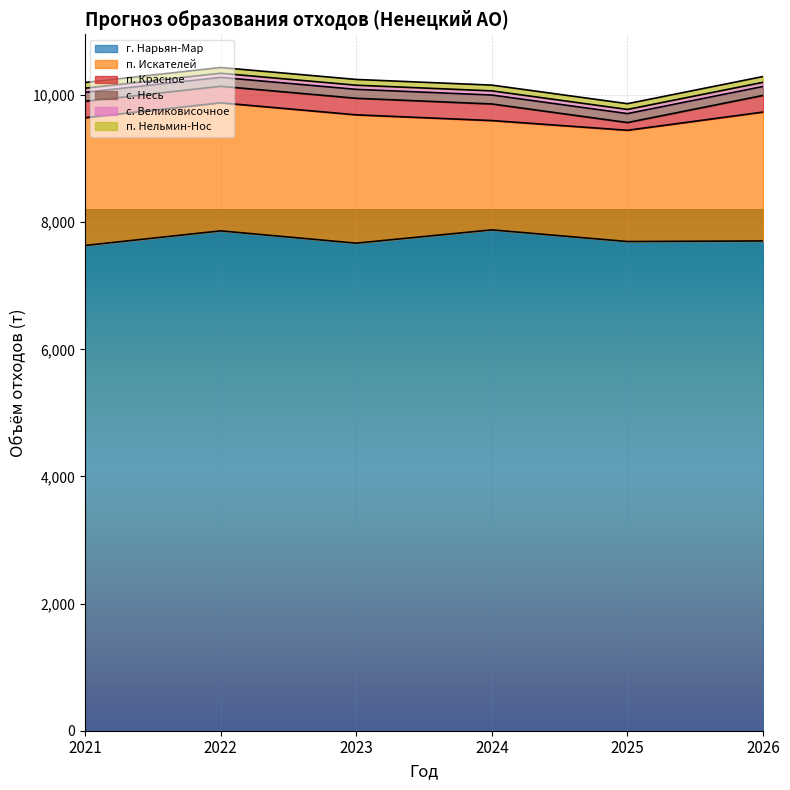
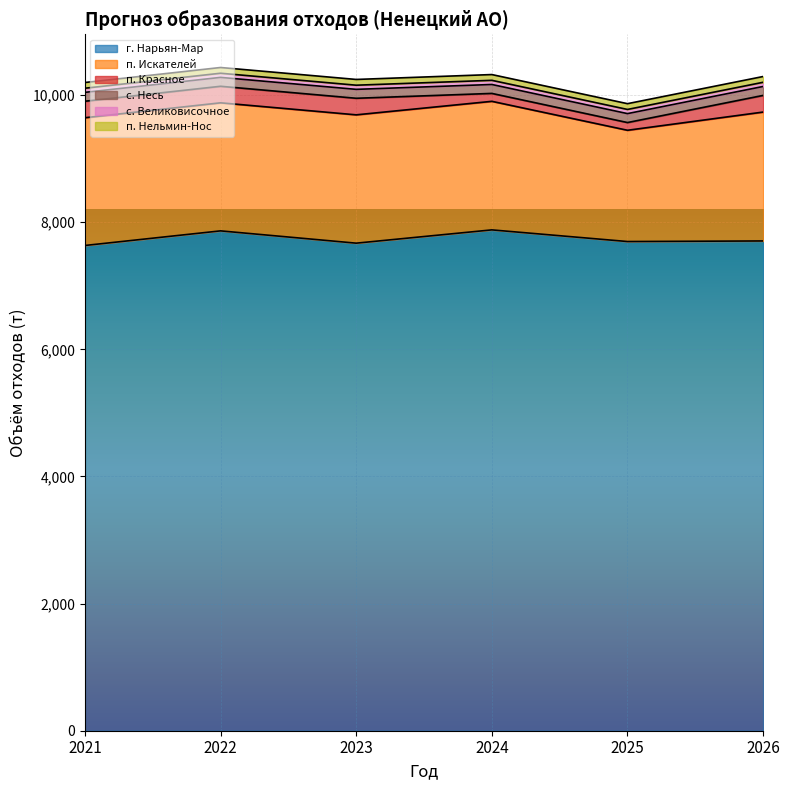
  {
    "г. Нарьян-Мар": {
      "2021": "7,600",
      "2022": "7,900",
      "2023": "7,700",
      "2024": "7,900",
      "2025": "7,700",
      "2026": "7,700"
    },
    "п. Искателей": {
      "2021": "2,000",
      "2023": "2,000",
-     "2024": "1,700",
+     "2024": "2,000",
      "2025": "1,800",
      "2026": "2,000"
    },
    "п. Красное": {
      "2021": "300",
      "2023": "300",
-     "2024": "300",
+     "2024": "100",
      "2025": "100",
      "2026": "300"
    },
    "с. Несь": {
      "2021": "100",
      "2023": "100",
      "2024": "100",
      "2025": "100",
      "2026": "100"
    },
    "с. Великовисочное": {
      "2021": "100",
      "2023": "100",
      "2024": "100",
      "2025": "100",
      "2026": "100"
    },
    "п. Нельмин-Нос": {
      "2021": "100",
      "2023": "100",
      "2024": "100",
      "2025": "100",
      "2026": "100"
    }
  }
